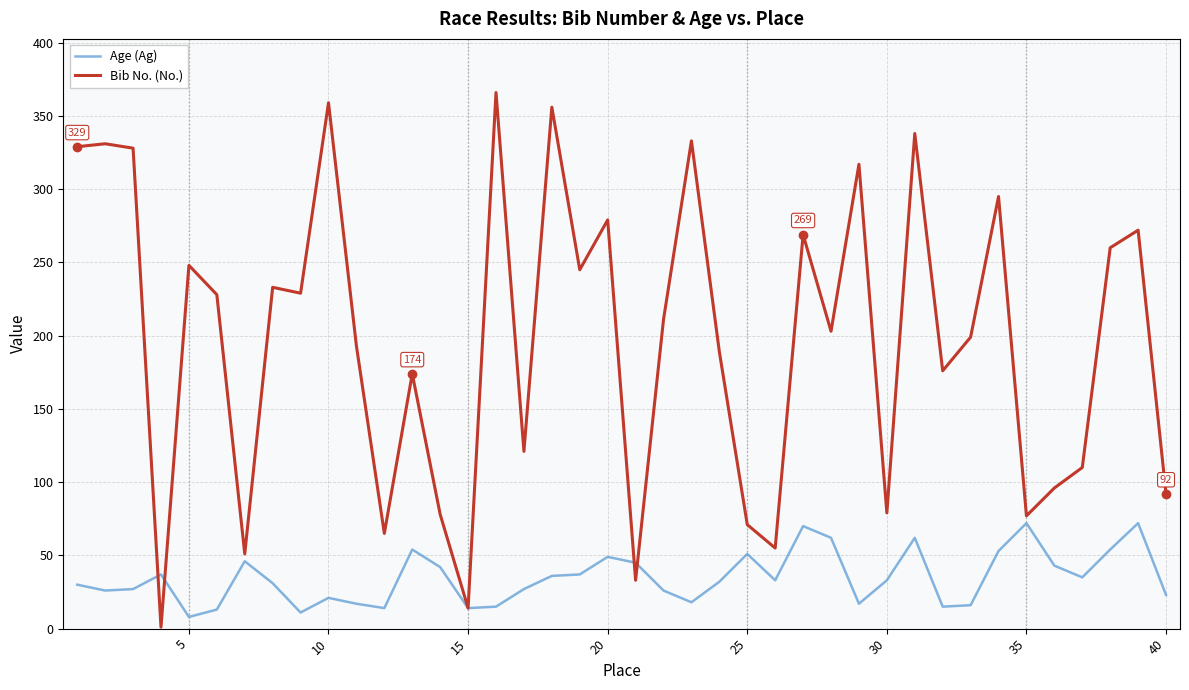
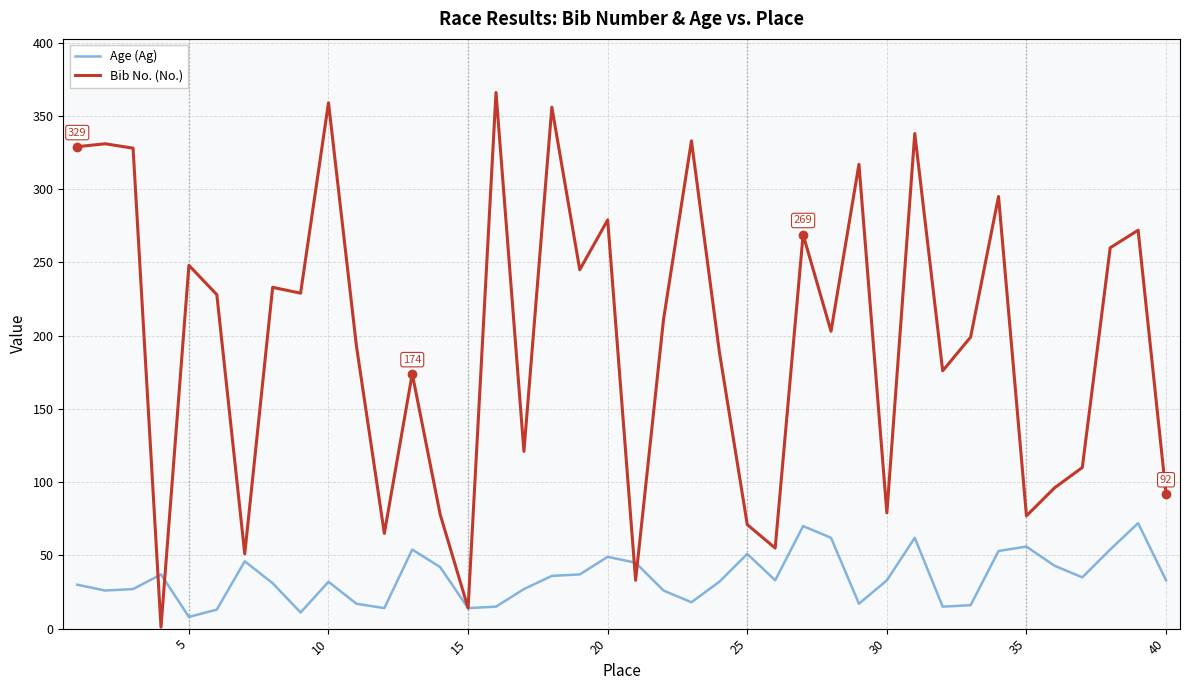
  {
    "Age (Ag)": {
      "5": 8,
-     "10": 21,
+     "10": 32,
      "20": 49,
      "25": 51,
      "30": 33,
-     "35": 72,
-     "40": 23
+     "35": 56,
+     "40": 33
    }
  }
